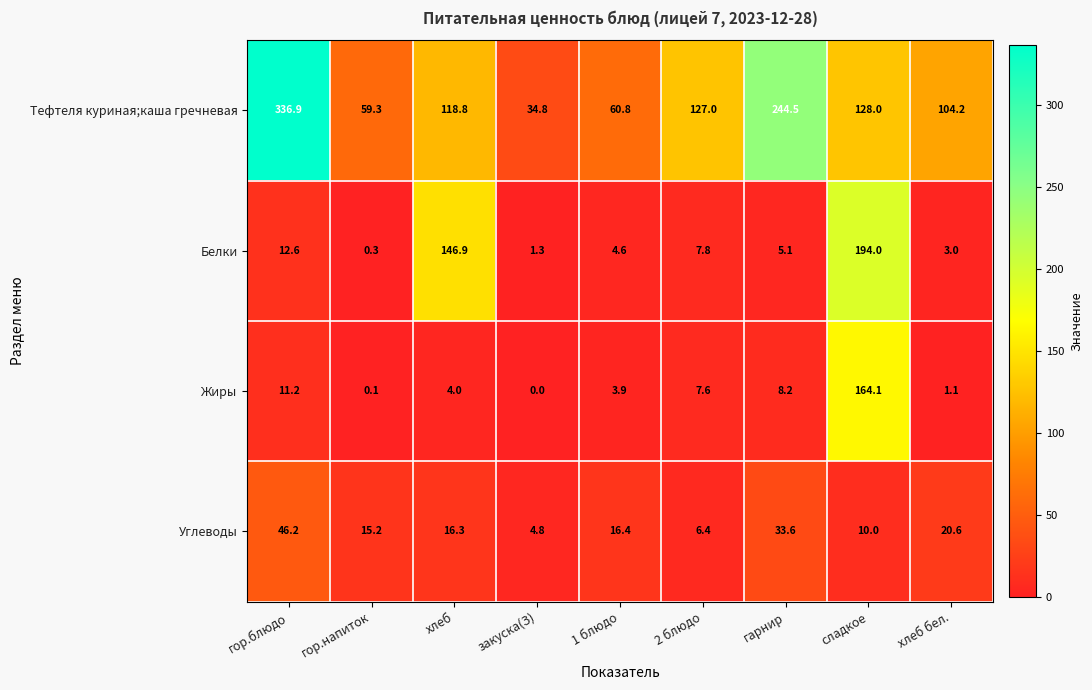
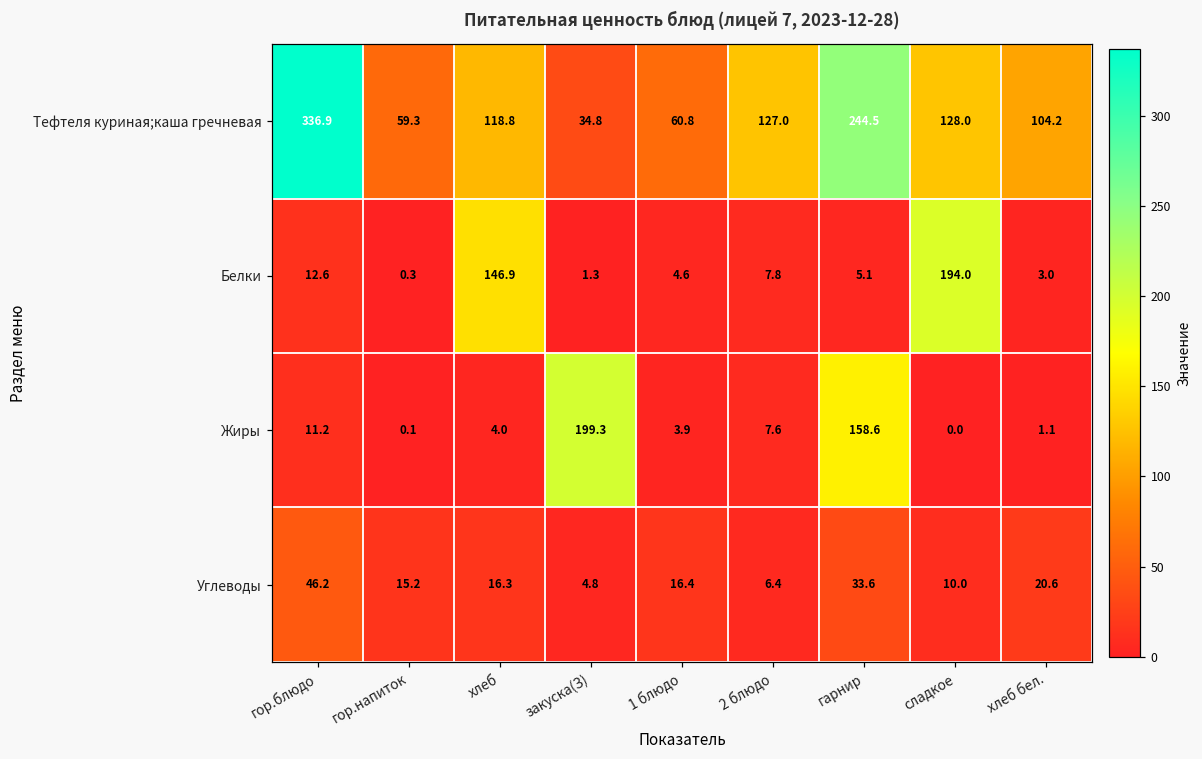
  {
    "Тефтеля куриная;каша гречневая": {
      "гор.блюдо": 336.9,
      "гор.напиток": 59.3,
      "хлеб": 118.8,
      "закуска(З)": 34.8,
      "1 блюдо": 60.8,
      "2 блюдо": 127.0,
      "гарнир": 244.5,
      "сладкое": 128.0,
      "хлеб бел.": 104.2
    },
    "Белки": {
      "гор.блюдо": 12.6,
      "гор.напиток": 0.3,
      "хлеб": 146.9,
      "закуска(З)": 1.3,
      "1 блюдо": 4.6,
      "2 блюдо": 7.8,
      "гарнир": 5.1,
      "сладкое": 194.0,
      "хлеб бел.": 3.0
    },
    "Жиры": {
      "гор.блюдо": 11.2,
      "гор.напиток": 0.1,
      "хлеб": 4.0,
-     "закуска(З)": 0.0,
+     "закуска(З)": 199.3,
      "1 блюдо": 3.9,
      "2 блюдо": 7.6,
-     "гарнир": 8.2,
-     "сладкое": 164.1,
+     "гарнир": 158.6,
+     "сладкое": 0.0,
      "хлеб бел.": 1.1
    },
    "Углеводы": {
      "гор.блюдо": 46.2,
      "гор.напиток": 15.2,
      "хлеб": 16.3,
      "закуска(З)": 4.8,
      "1 блюдо": 16.4,
      "2 блюдо": 6.4,
      "гарнир": 33.6,
      "сладкое": 10.0,
      "хлеб бел.": 20.6
    }
  }
